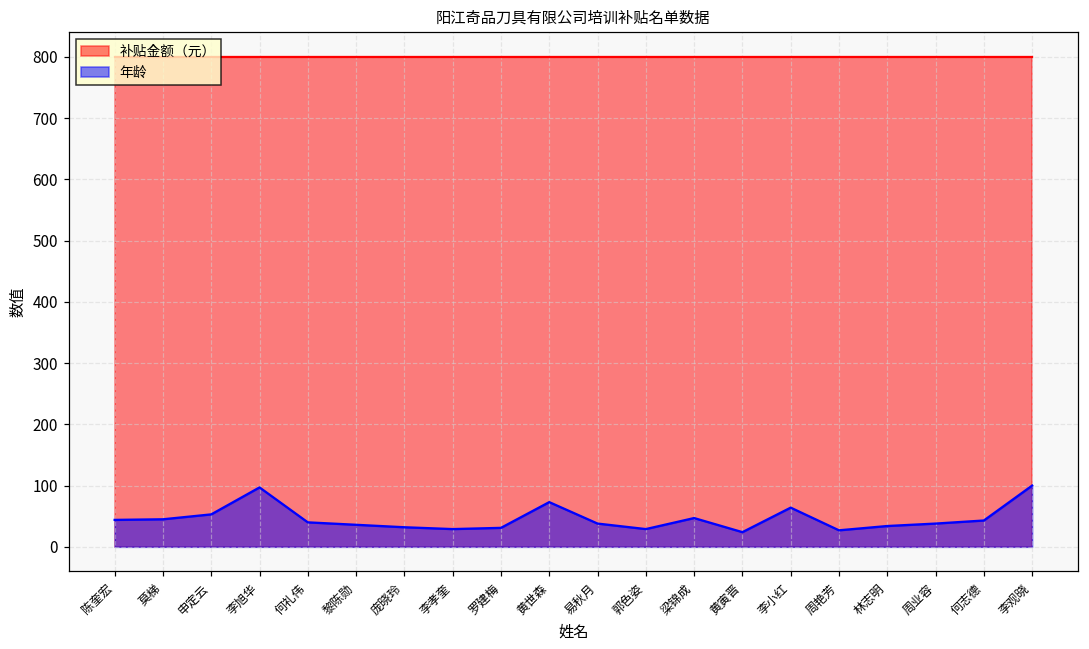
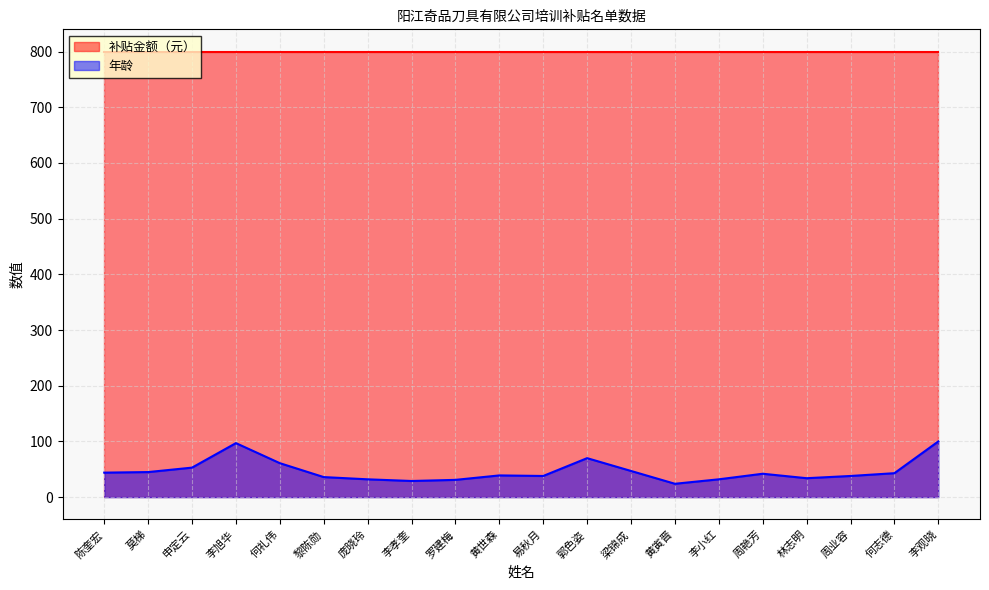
  {
    "补贴金额（元）": {
      "李旭华": 800,
      "何礼伟": 800,
      "黎陈勋": 800,
      "庞晓玲": 800,
      "李孝奎": 800,
      "罗建梅": 800,
      "黄世森": 800,
      "易秋月": 800,
      "郭色姿": 800,
      "梁锦成": 800,
      "黄寅晋": 800,
      "李小红": 800,
      "周艳芳": 800,
      "林志明": 800,
      "周业容": 800,
      "何志德": 800,
      "李观晓": 800
    },
    "年龄": {
      "陈奎宏": 40,
      "莫梯": 50,
      "申定云": 50,
      "李旭华": 100,
-     "何礼伟": 40,
+     "何礼伟": 60,
      "黎陈勋": 40,
      "庞晓玲": 30,
      "李孝奎": 30,
      "罗建梅": 30,
-     "黄世森": 70,
+     "黄世森": 40,
      "易秋月": 40,
-     "郭色姿": 30,
+     "郭色姿": 70,
      "梁锦成": 50,
      "黄寅晋": 20,
-     "李小红": 60,
-     "周艳芳": 30,
+     "李小红": 30,
+     "周艳芳": 40,
      "林志明": 30,
      "周业容": 40,
      "何志德": 40,
      "李观晓": 100
    }
  }
